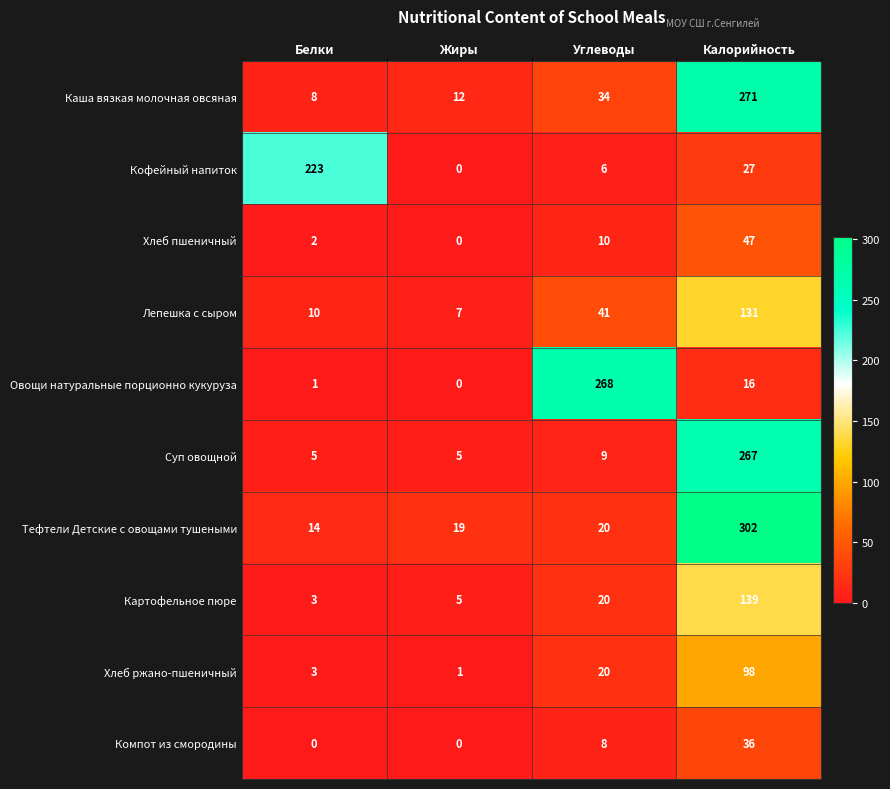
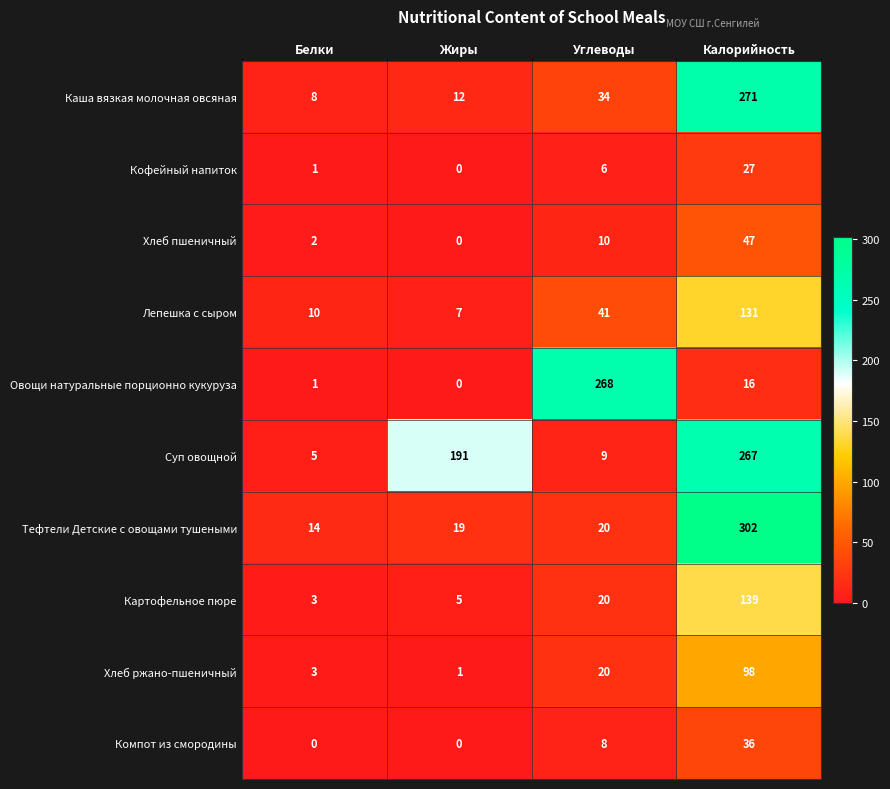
  {
    "Каша вязкая молочная овсяная": {
      "Белки": 8,
      "Жиры": 12,
      "Углеводы": 34,
      "Калорийность": 271
    },
    "Кофейный напиток": {
-     "Белки": 223,
+     "Белки": 1,
      "Жиры": 0,
      "Углеводы": 6,
      "Калорийность": 27
    },
    "Хлеб пшеничный": {
      "Белки": 2,
      "Жиры": 0,
      "Углеводы": 10,
      "Калорийность": 47
    },
    "Лепешка с сыром": {
      "Белки": 10,
      "Жиры": 7,
      "Углеводы": 41,
      "Калорийность": 131
    },
    "Овощи натуральные порционно кукуруза": {
      "Белки": 1,
      "Жиры": 0,
      "Углеводы": 268,
      "Калорийность": 16
    },
    "Суп овощной": {
      "Белки": 5,
-     "Жиры": 5,
+     "Жиры": 191,
      "Углеводы": 9,
      "Калорийность": 267
    },
    "Тефтели Детские с овощами тушеными": {
      "Белки": 14,
      "Жиры": 19,
      "Углеводы": 20,
      "Калорийность": 302
    },
    "Картофельное пюре": {
      "Белки": 3,
      "Жиры": 5,
      "Углеводы": 20,
      "Калорийность": 139
    },
    "Хлеб ржано-пшеничный": {
      "Белки": 3,
      "Жиры": 1,
      "Углеводы": 20,
      "Калорийность": 98
    },
    "Компот из смородины": {
      "Белки": 0,
      "Жиры": 0,
      "Углеводы": 8,
      "Калорийность": 36
    }
  }
